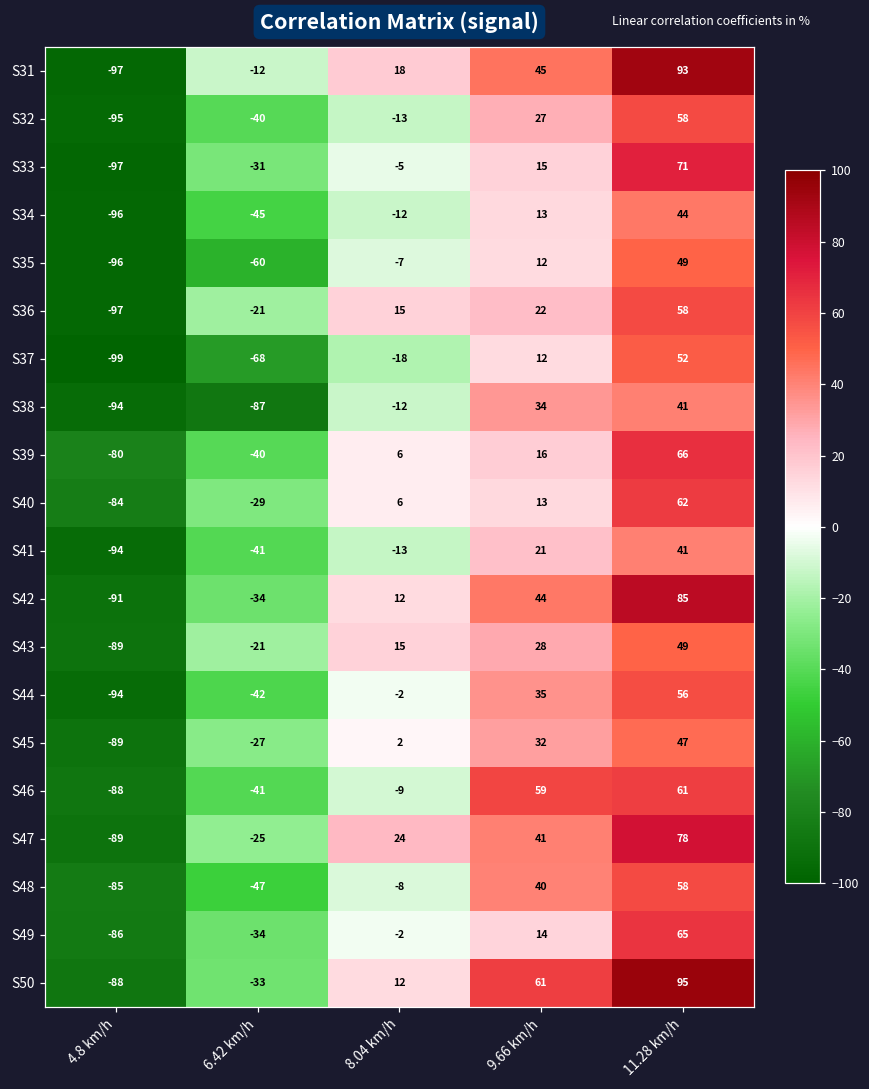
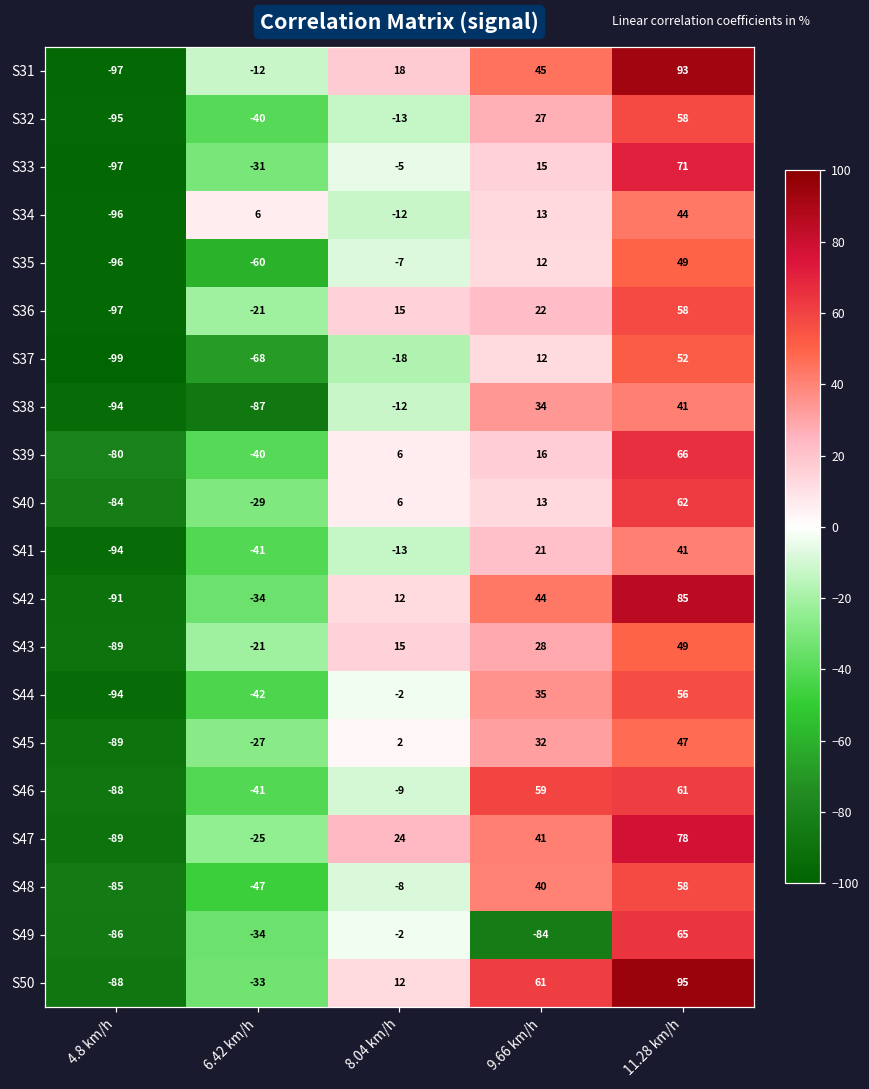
  {
    "S31": {
      "4.8 km/h": -97,
      "6.42 km/h": -12,
      "8.04 km/h": 18,
      "9.66 km/h": 45,
      "11.28 km/h": 93
    },
    "S32": {
      "4.8 km/h": -95,
      "6.42 km/h": -40,
      "8.04 km/h": -13,
      "9.66 km/h": 27,
      "11.28 km/h": 58
    },
    "S33": {
      "4.8 km/h": -97,
      "6.42 km/h": -31,
      "8.04 km/h": -5,
      "9.66 km/h": 15,
      "11.28 km/h": 71
    },
    "S34": {
      "4.8 km/h": -96,
-     "6.42 km/h": -45,
+     "6.42 km/h": 6,
      "8.04 km/h": -12,
      "9.66 km/h": 13,
      "11.28 km/h": 44
    },
    "S35": {
      "4.8 km/h": -96,
      "6.42 km/h": -60,
      "8.04 km/h": -7,
      "9.66 km/h": 12,
      "11.28 km/h": 49
    },
    "S36": {
      "4.8 km/h": -97,
      "6.42 km/h": -21,
      "8.04 km/h": 15,
      "9.66 km/h": 22,
      "11.28 km/h": 58
    },
    "S37": {
      "4.8 km/h": -99,
      "6.42 km/h": -68,
      "8.04 km/h": -18,
      "9.66 km/h": 12,
      "11.28 km/h": 52
    },
    "S38": {
      "4.8 km/h": -94,
      "6.42 km/h": -87,
      "8.04 km/h": -12,
      "9.66 km/h": 34,
      "11.28 km/h": 41
    },
    "S39": {
      "4.8 km/h": -80,
      "6.42 km/h": -40,
      "8.04 km/h": 6,
      "9.66 km/h": 16,
      "11.28 km/h": 66
    },
    "S40": {
      "4.8 km/h": -84,
      "6.42 km/h": -29,
      "8.04 km/h": 6,
      "9.66 km/h": 13,
      "11.28 km/h": 62
    },
    "S41": {
      "4.8 km/h": -94,
      "6.42 km/h": -41,
      "8.04 km/h": -13,
      "9.66 km/h": 21,
      "11.28 km/h": 41
    },
    "S42": {
      "4.8 km/h": -91,
      "6.42 km/h": -34,
      "8.04 km/h": 12,
      "9.66 km/h": 44,
      "11.28 km/h": 85
    },
    "S43": {
      "4.8 km/h": -89,
      "6.42 km/h": -21,
      "8.04 km/h": 15,
      "9.66 km/h": 28,
      "11.28 km/h": 49
    },
    "S44": {
      "4.8 km/h": -94,
      "6.42 km/h": -42,
      "8.04 km/h": -2,
      "9.66 km/h": 35,
      "11.28 km/h": 56
    },
    "S45": {
      "4.8 km/h": -89,
      "6.42 km/h": -27,
      "8.04 km/h": 2,
      "9.66 km/h": 32,
      "11.28 km/h": 47
    },
    "S46": {
      "4.8 km/h": -88,
      "6.42 km/h": -41,
      "8.04 km/h": -9,
      "9.66 km/h": 59,
      "11.28 km/h": 61
    },
    "S47": {
      "4.8 km/h": -89,
      "6.42 km/h": -25,
      "8.04 km/h": 24,
      "9.66 km/h": 41,
      "11.28 km/h": 78
    },
    "S48": {
      "4.8 km/h": -85,
      "6.42 km/h": -47,
      "8.04 km/h": -8,
      "9.66 km/h": 40,
      "11.28 km/h": 58
    },
    "S49": {
      "4.8 km/h": -86,
      "6.42 km/h": -34,
      "8.04 km/h": -2,
-     "9.66 km/h": 14,
+     "9.66 km/h": -84,
      "11.28 km/h": 65
    },
    "S50": {
      "4.8 km/h": -88,
      "6.42 km/h": -33,
      "8.04 km/h": 12,
      "9.66 km/h": 61,
      "11.28 km/h": 95
    }
  }
